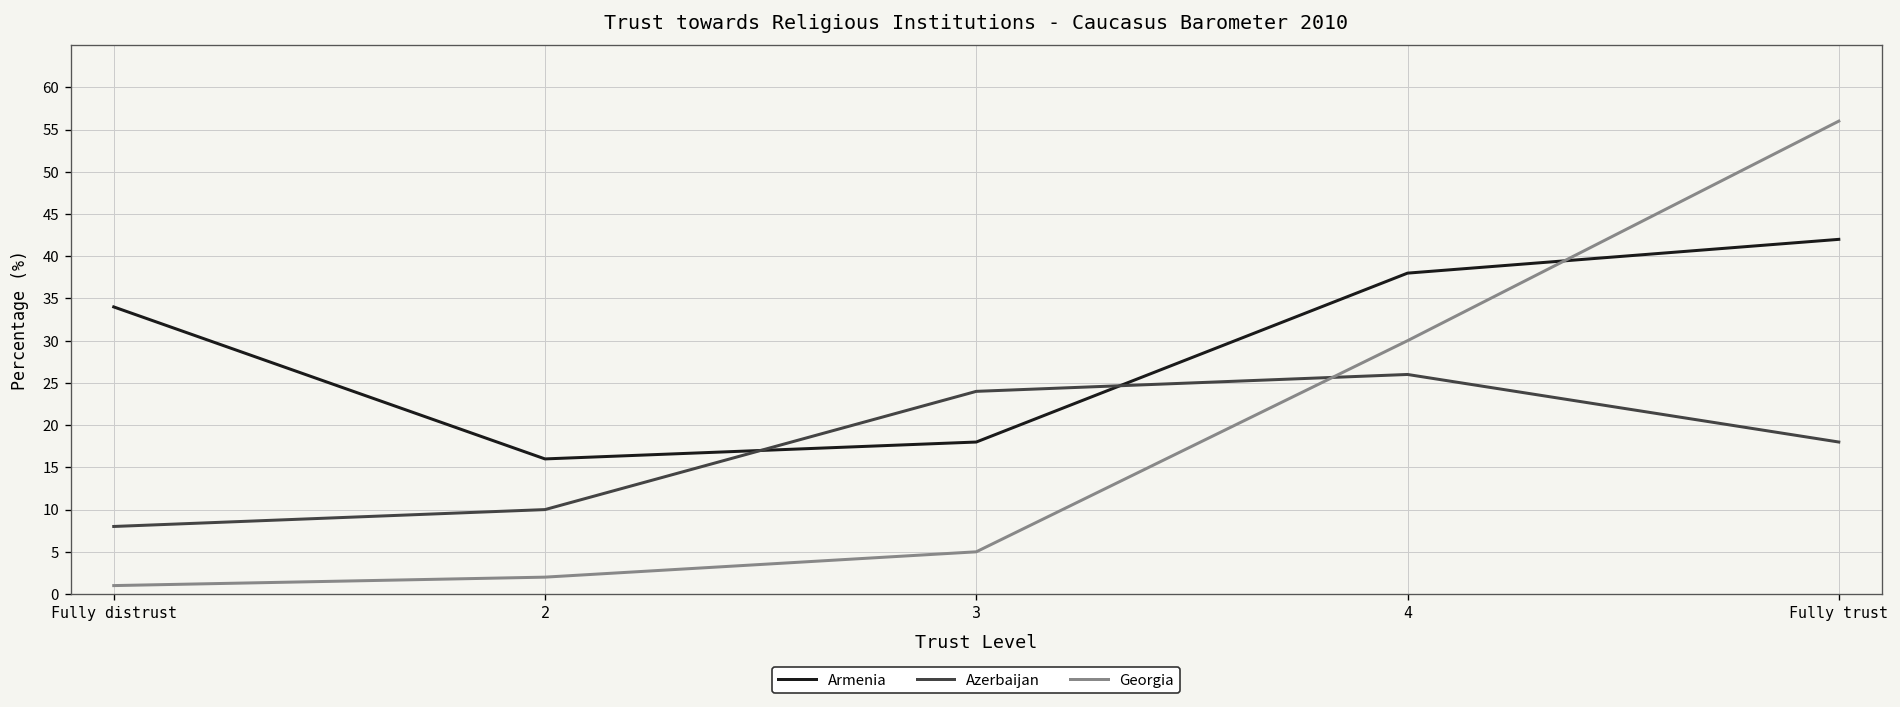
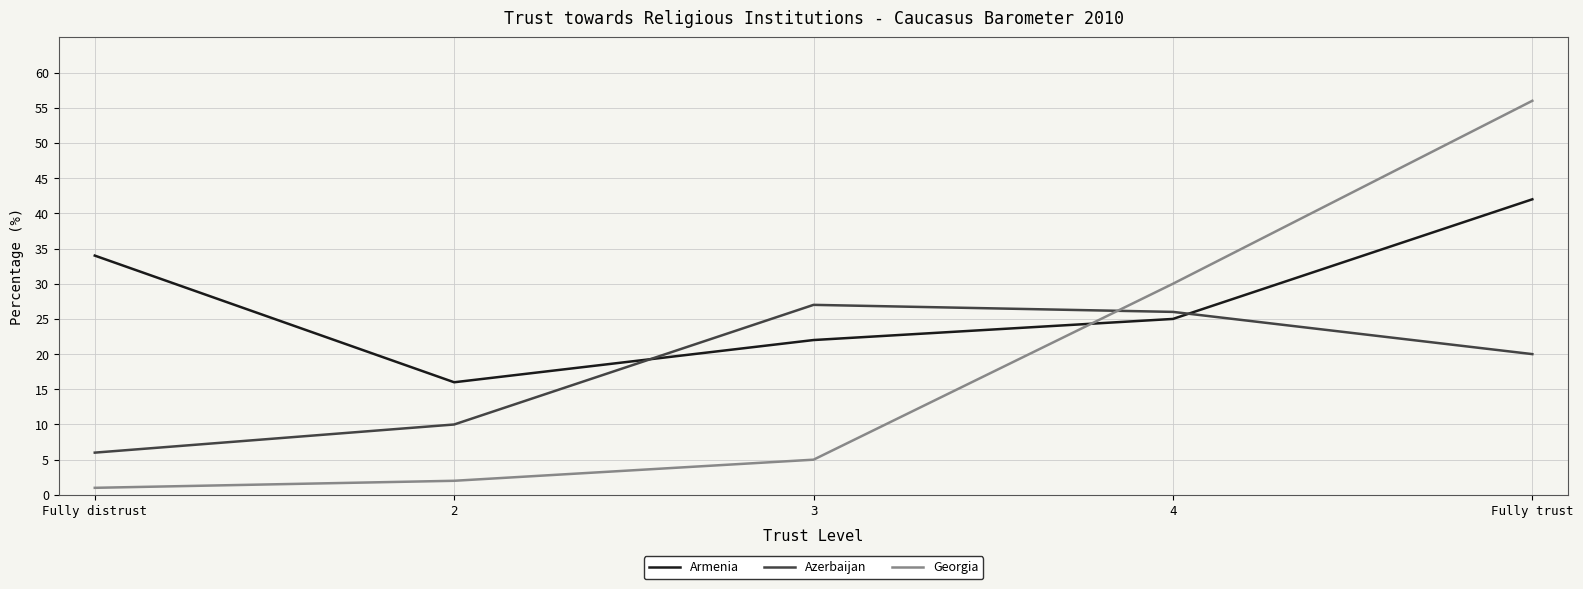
  {
    "Armenia": {
      "Fully distrust": 34,
      "2": 16,
-     "3": 18,
-     "4": 38,
+     "3": 22,
+     "4": 25,
      "Fully trust": 42
    },
    "Azerbaijan": {
-     "Fully distrust": 8,
+     "Fully distrust": 6,
      "2": 10,
-     "3": 24,
+     "3": 27,
      "4": 26,
-     "Fully trust": 18
+     "Fully trust": 20
    },
    "Georgia": {
      "Fully distrust": 1,
      "2": 2,
      "3": 5,
      "4": 30,
      "Fully trust": 56
    }
  }
